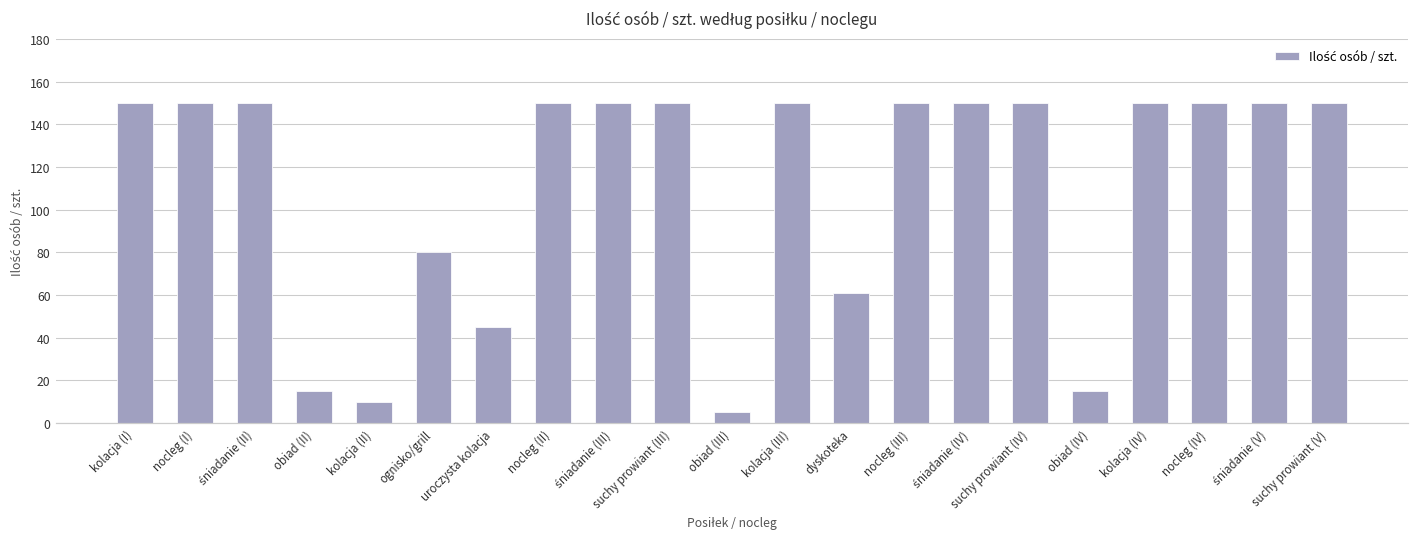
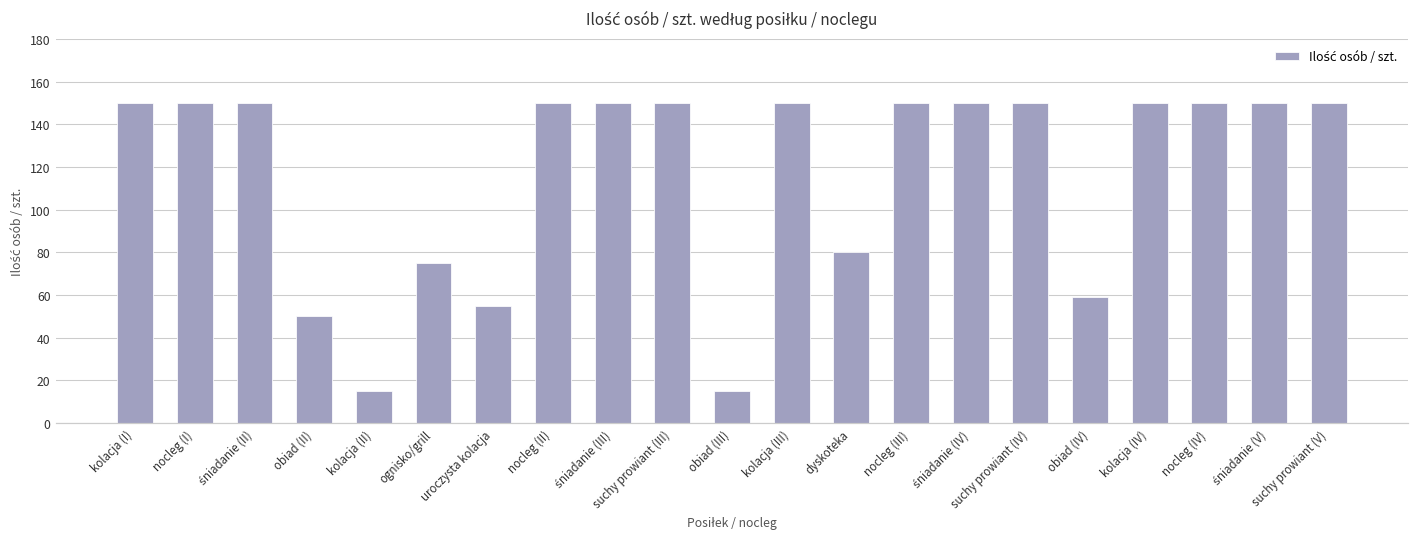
  {
    "kolacja (I)": 150,
    "nocleg (I)": 150,
    "śniadanie (II)": 150,
-   "obiad (II)": 15,
-   "kolacja (II)": 10,
-   "ognisko/grill": 80,
-   "uroczysta kolacja": 45,
+   "obiad (II)": 50,
+   "kolacja (II)": 15,
+   "ognisko/grill": 75,
+   "uroczysta kolacja": 55,
    "nocleg (II)": 150,
    "śniadanie (III)": 150,
    "suchy prowiant (III)": 150,
-   "obiad (III)": 5,
+   "obiad (III)": 15,
    "kolacja (III)": 150,
-   "dyskoteka": 61,
+   "dyskoteka": 80,
    "nocleg (III)": 150,
    "śniadanie (IV)": 150,
    "suchy prowiant (IV)": 150,
-   "obiad (IV)": 15,
+   "obiad (IV)": 59,
    "kolacja (IV)": 150,
    "nocleg (IV)": 150,
    "śniadanie (V)": 150,
    "suchy prowiant (V)": 150
  }
